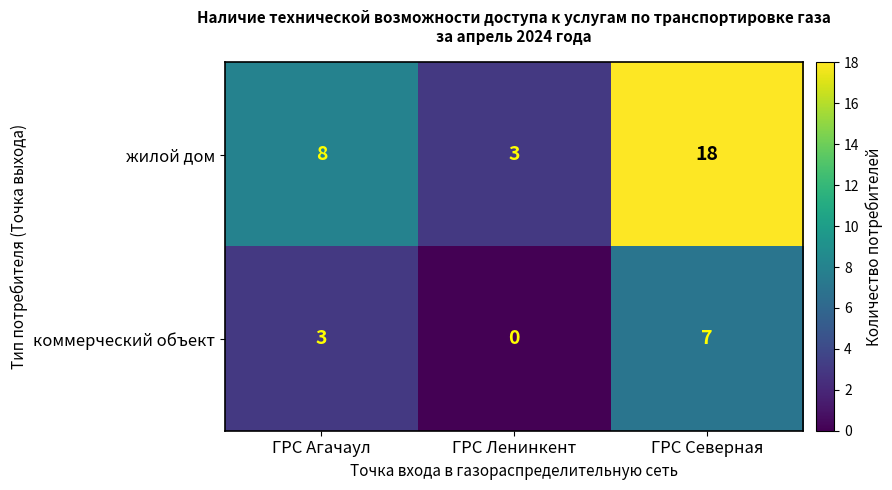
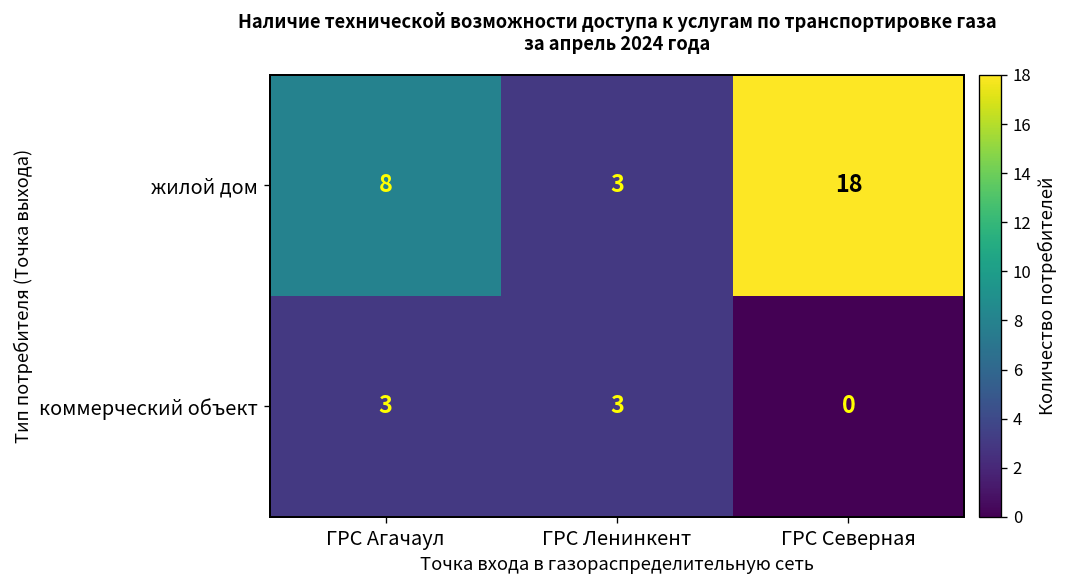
  {
    "жилой дом": {
      "ГРС Агачаул": 8,
      "ГРС Ленинкент": 3,
      "ГРС Северная": 18
    },
    "коммерческий объект": {
      "ГРС Агачаул": 3,
-     "ГРС Ленинкент": 0,
-     "ГРС Северная": 7
+     "ГРС Ленинкент": 3,
+     "ГРС Северная": 0
    }
  }
